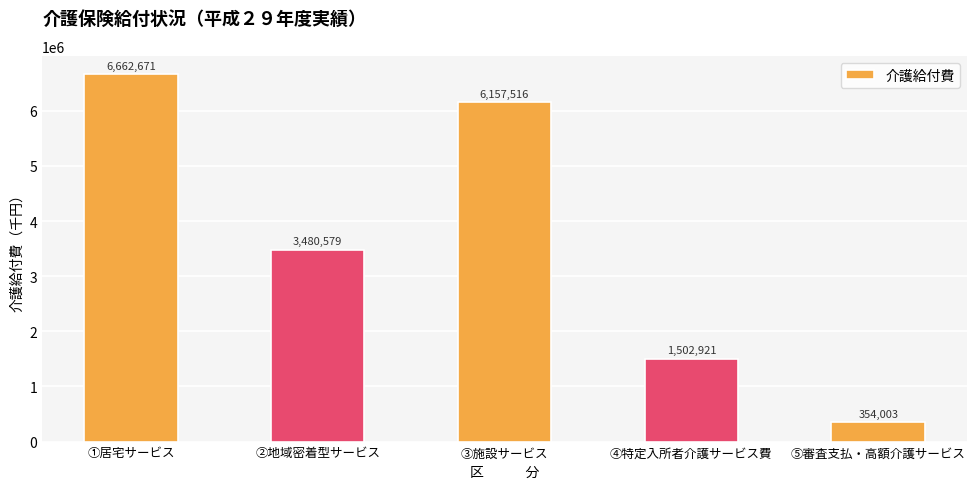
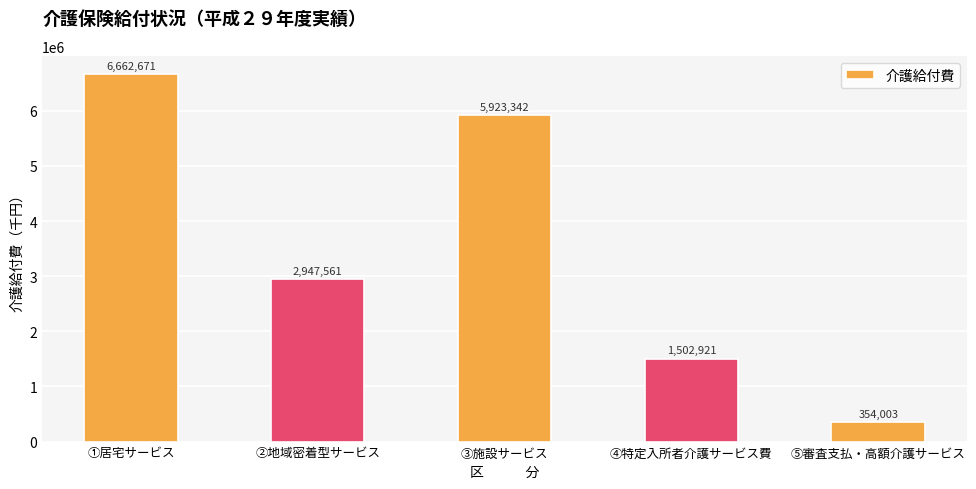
  {
    "①居宅サービス": "6,662,671",
-   "②地域密着型サービス": "3,480,579",
-   "③施設サービス": "6,157,516",
+   "②地域密着型サービス": "2,947,561",
+   "③施設サービス": "5,923,342",
    "④特定入所者介護サービス費": "1,502,921",
    "⑤審査支払・高額介護サービス": "354,003"
  }
